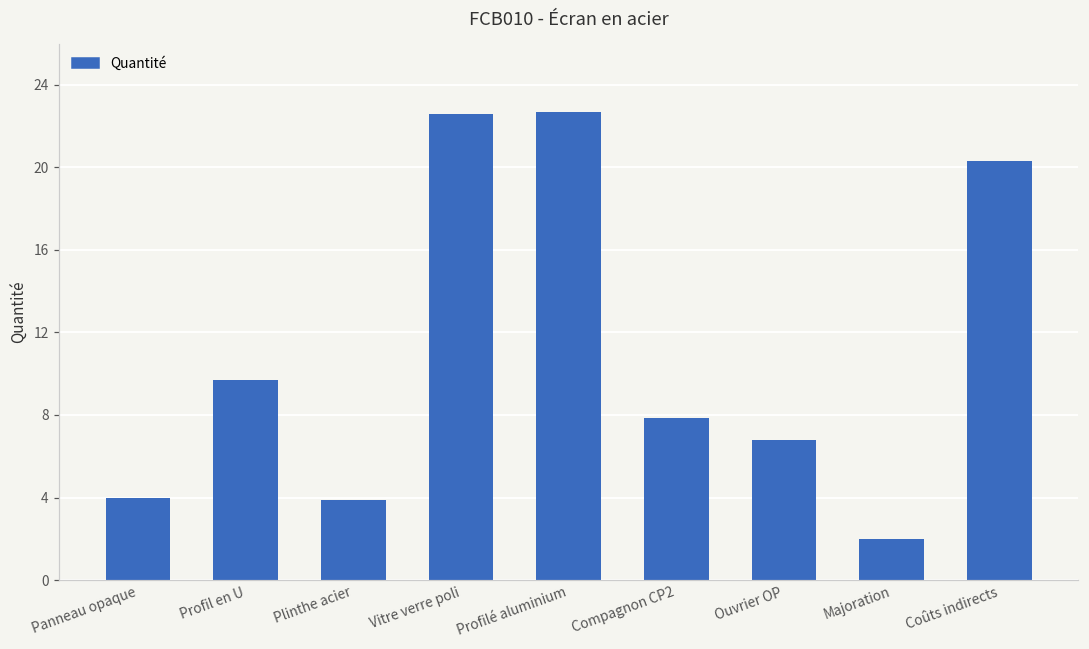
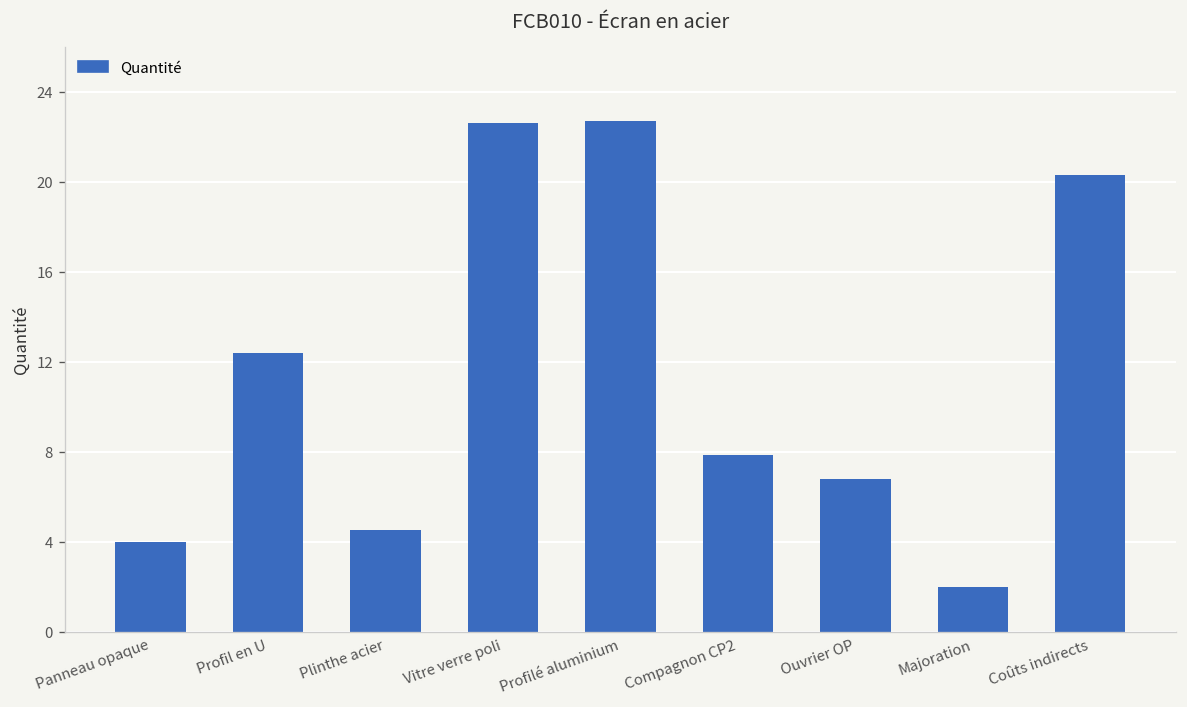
  {
    "Panneau opaque": 4.0,
-   "Profil en U": 9.7,
-   "Plinthe acier": 3.9,
+   "Profil en U": 12.4,
+   "Plinthe acier": 4.5,
    "Vitre verre poli": 22.6,
    "Profilé aluminium": 22.7,
    "Compagnon CP2": 7.9,
    "Ouvrier OP": 6.8,
    "Majoration": 2.0,
    "Coûts indirects": 20.3
  }
